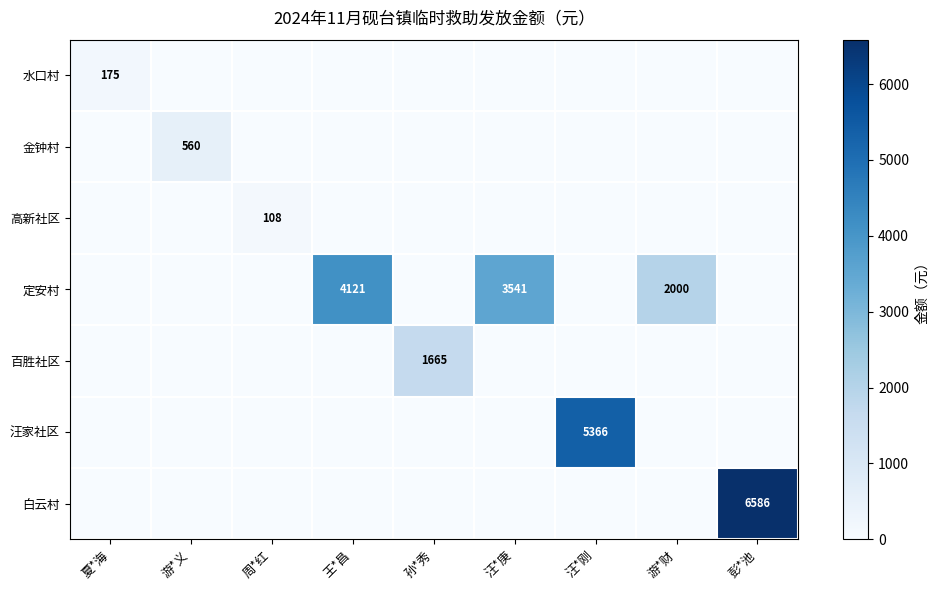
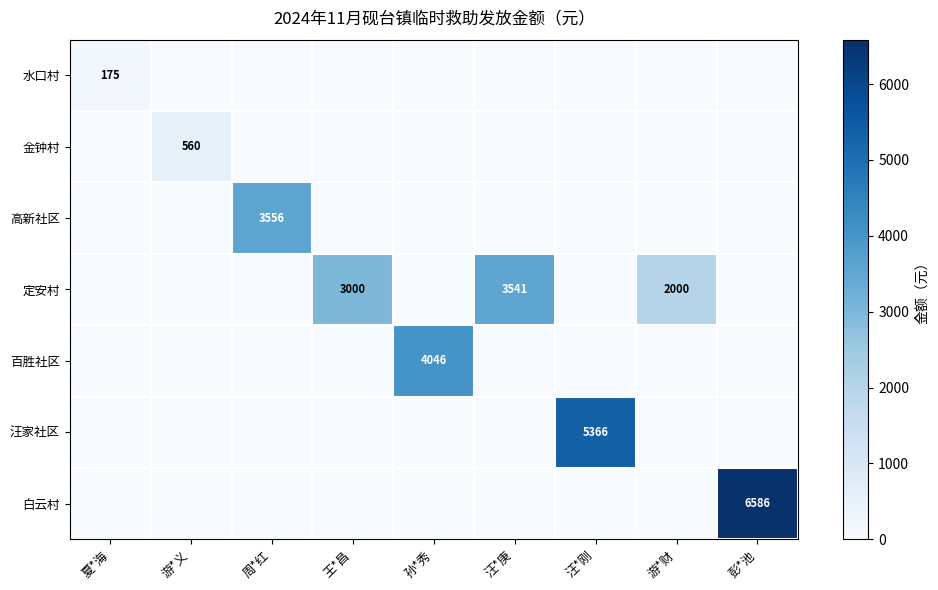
  {
    "水口村": {
      "夏*海": 175
    },
    "金钟村": {
      "游*义": 560
    },
    "高新社区": {
-     "周*红": 108
+     "周*红": 3556
    },
    "定安村": {
-     "王*昌": 4121,
+     "王*昌": 3000,
      "汪*庚": 3541,
      "游*财": 2000
    },
    "百胜社区": {
-     "孙*秀": 1665
+     "孙*秀": 4046
    },
    "汪家社区": {
      "汪*刚": 5366
    },
    "白云村": {
      "彭*池": 6586
    }
  }
